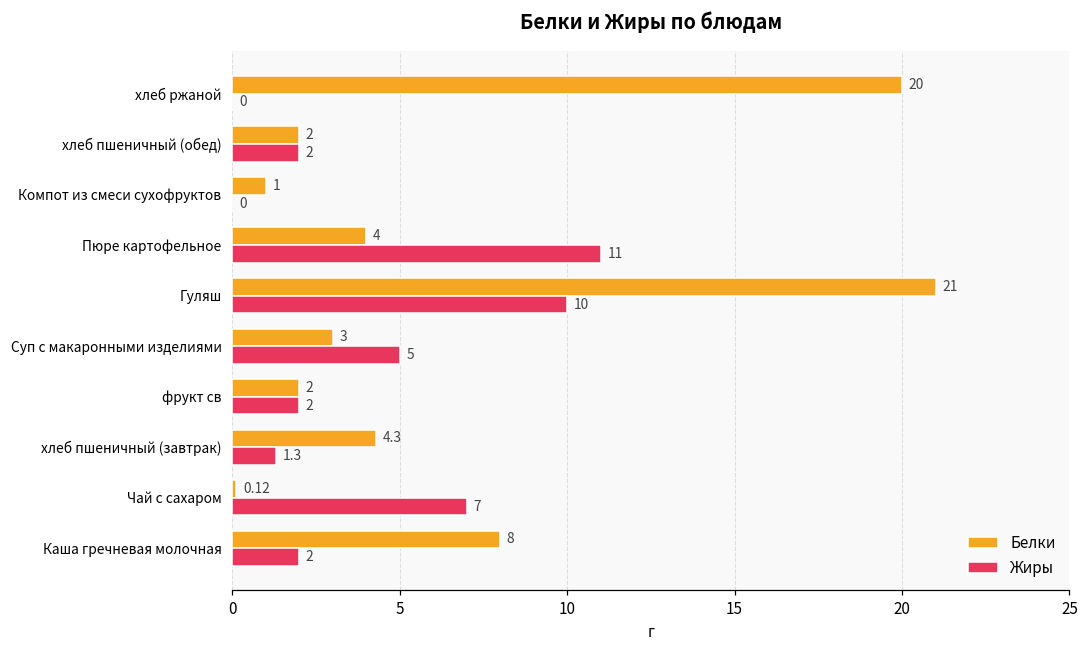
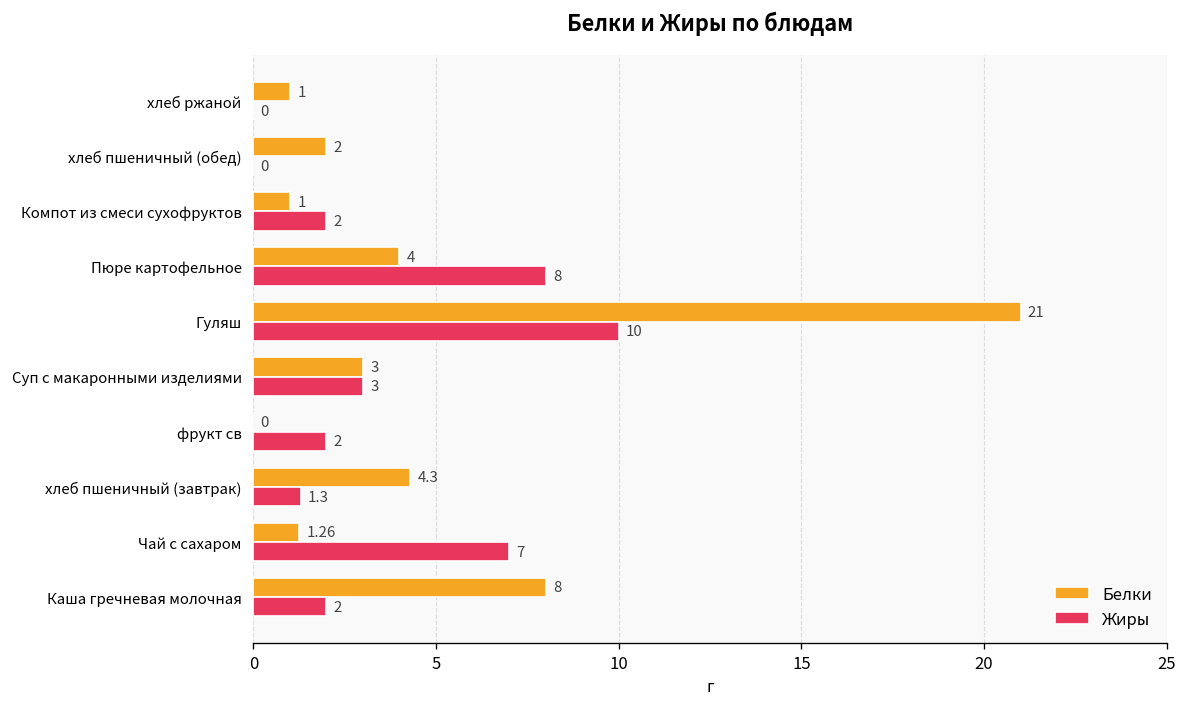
  {
    "Белки": {
-     "хлеб ржаной": 20,
+     "хлеб ржаной": 1,
      "хлеб пшеничный (обед)": 2,
      "Компот из смеси сухофруктов": 1,
      "Пюре картофельное": 4,
      "Гуляш": 21,
      "Суп с макаронными изделиями": 3,
-     "фрукт св": 2,
+     "фрукт св": 0,
      "хлеб пшеничный (завтрак)": 4.3,
-     "Чай с сахаром": 0.12,
+     "Чай с сахаром": 1.26,
      "Каша гречневая молочная": 8
    },
    "Жиры": {
      "хлеб ржаной": 0,
-     "хлеб пшеничный (обед)": 2,
-     "Компот из смеси сухофруктов": 0,
-     "Пюре картофельное": 11,
+     "хлеб пшеничный (обед)": 0,
+     "Компот из смеси сухофруктов": 2,
+     "Пюре картофельное": 8,
      "Гуляш": 10,
-     "Суп с макаронными изделиями": 5,
+     "Суп с макаронными изделиями": 3,
      "фрукт св": 2,
      "хлеб пшеничный (завтрак)": 1.3,
      "Чай с сахаром": 7,
      "Каша гречневая молочная": 2
    }
  }
